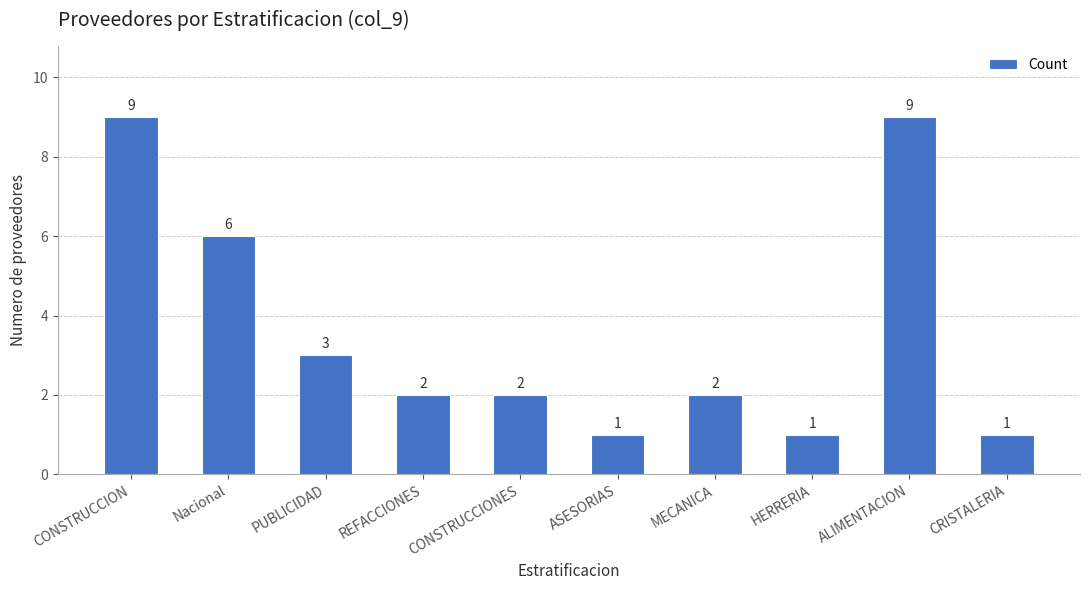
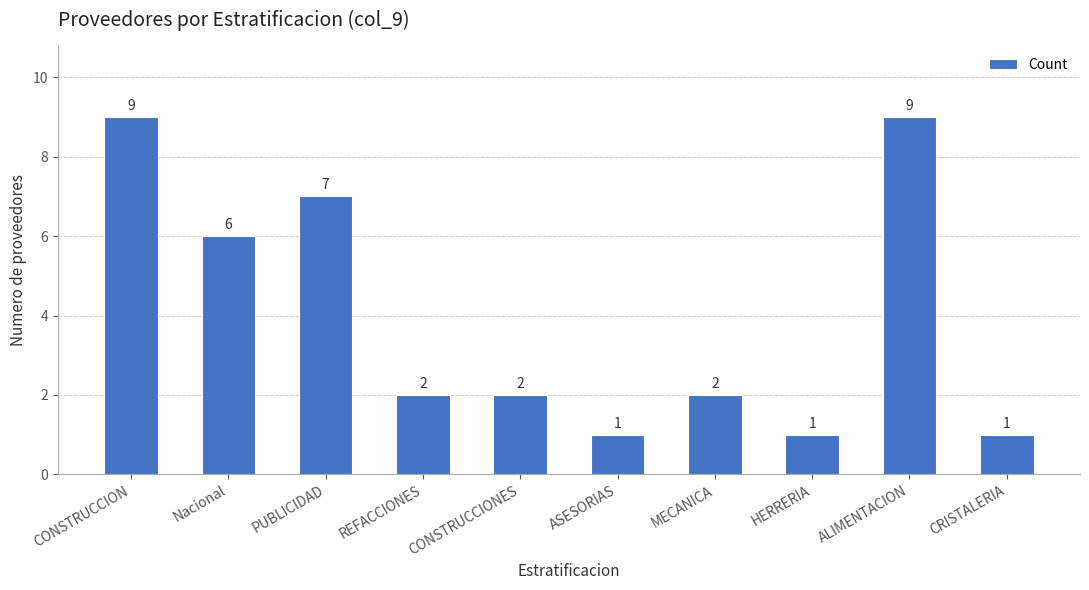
  {
    "CONSTRUCCION": 9,
    "Nacional": 6,
-   "PUBLICIDAD": 3,
+   "PUBLICIDAD": 7,
    "REFACCIONES": 2,
    "CONSTRUCCIONES": 2,
    "ASESORIAS": 1,
    "MECANICA": 2,
    "HERRERIA": 1,
    "ALIMENTACION": 9,
    "CRISTALERIA": 1
  }
